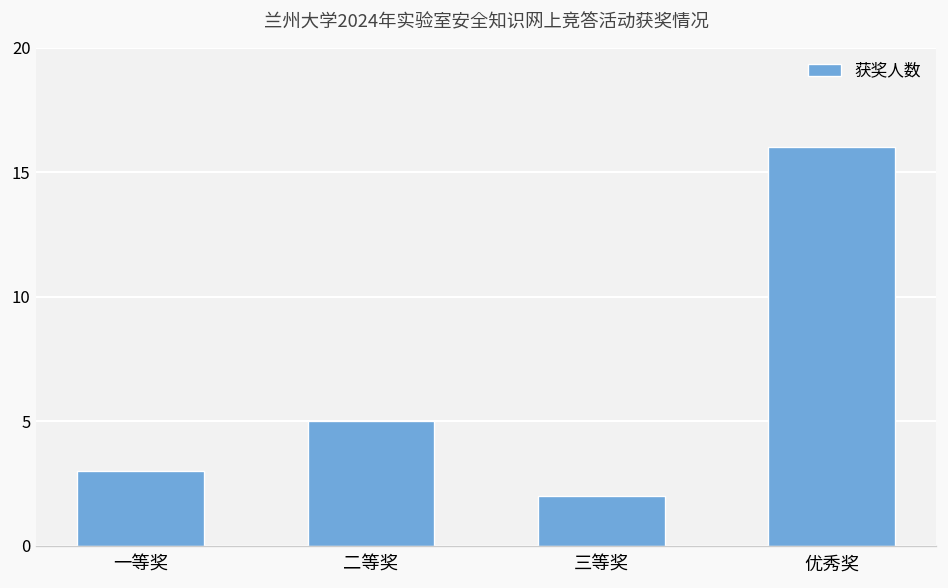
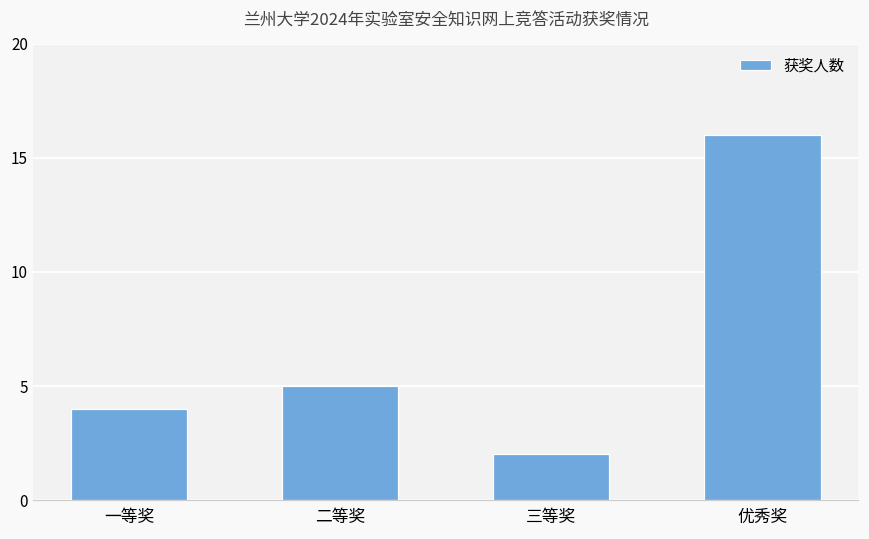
  {
-   "一等奖": 3,
+   "一等奖": 4,
    "二等奖": 5,
    "三等奖": 2,
    "优秀奖": 16
  }
